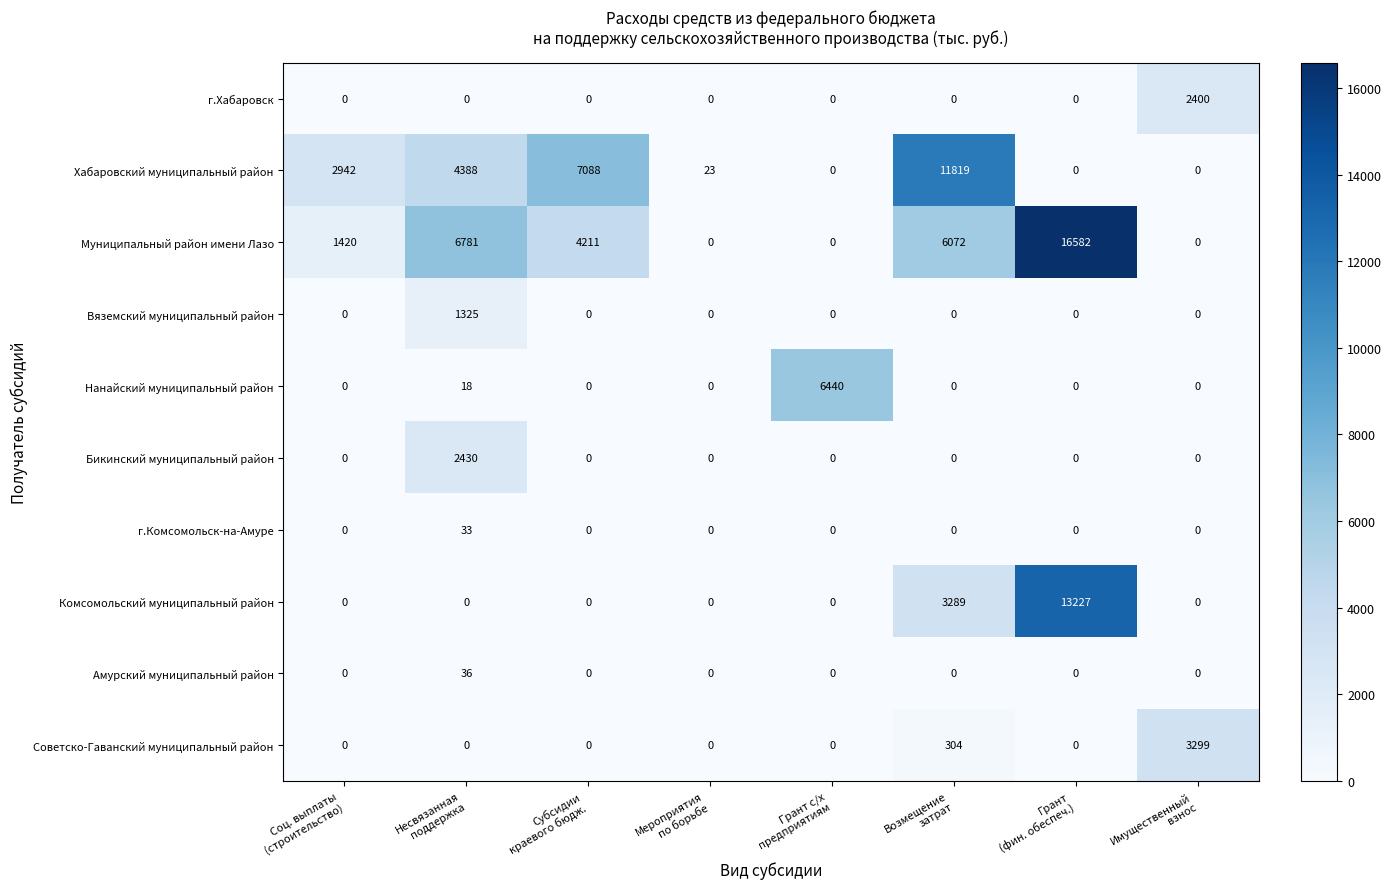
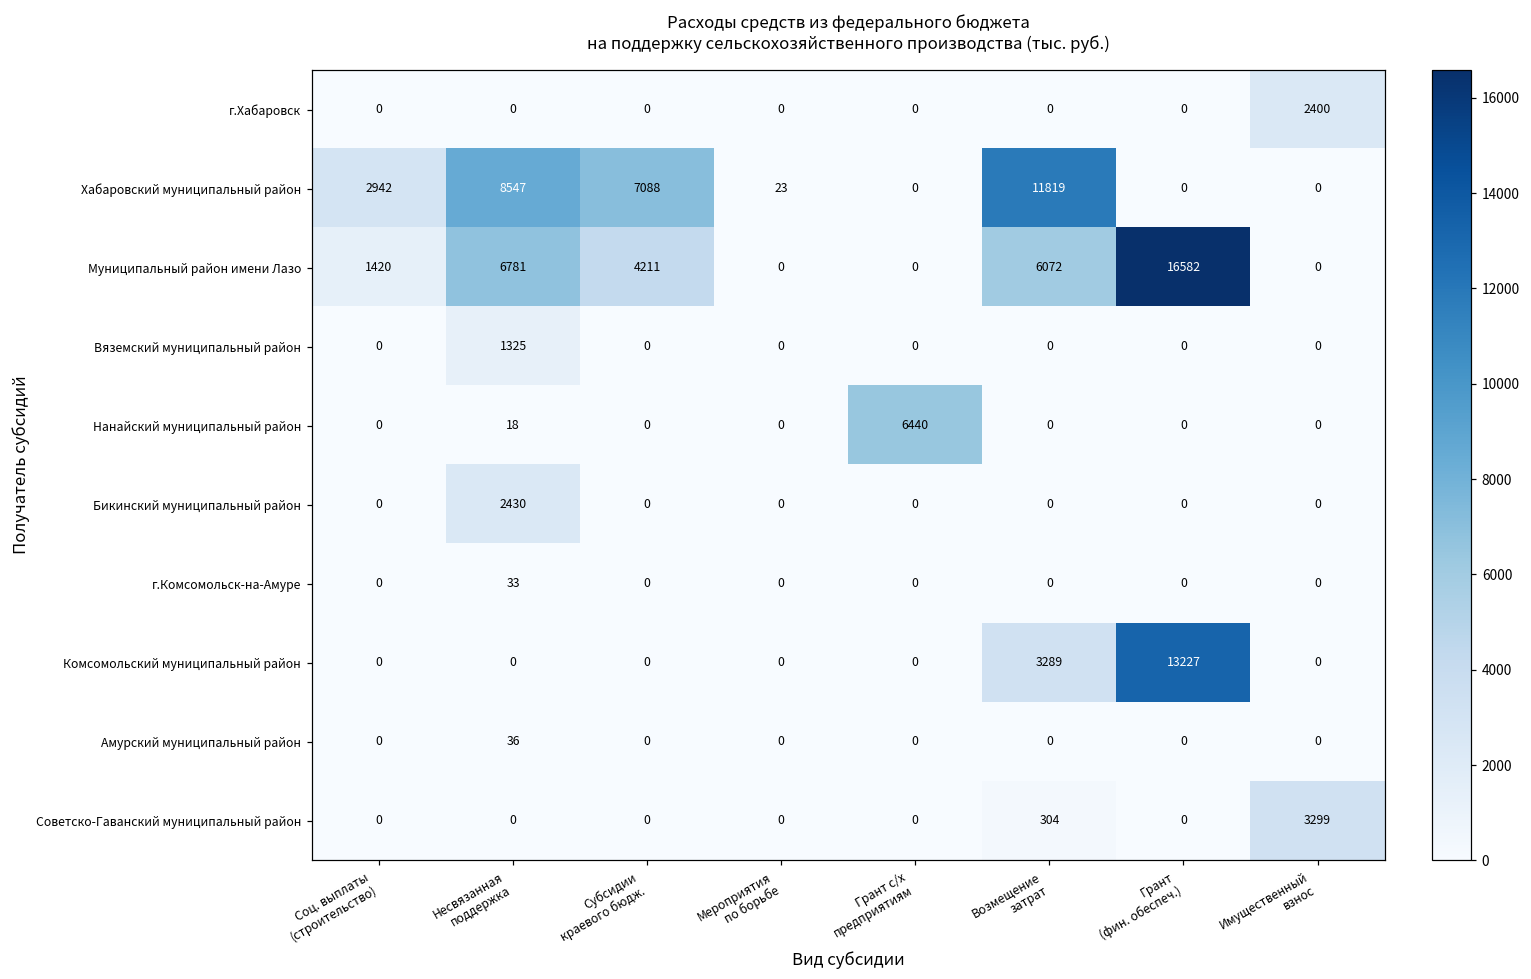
  {
    "г.Хабаровск": {
      "Соц. выплаты (строительство)": 0,
      "Несвязанная поддержка": 0,
      "Субсидии краевого бюдж.": 0,
      "Мероприятия по борьбе": 0,
      "Грант с/х предприятиям": 0,
      "Возмещение затрат": 0,
      "Грант (фин. обеспеч.)": 0,
      "Имущественный взнос": 2400
    },
    "Хабаровский муниципальный район": {
      "Соц. выплаты (строительство)": 2942,
-     "Несвязанная поддержка": 4388,
+     "Несвязанная поддержка": 8547,
      "Субсидии краевого бюдж.": 7088,
      "Мероприятия по борьбе": 23,
      "Грант с/х предприятиям": 0,
      "Возмещение затрат": 11819,
      "Грант (фин. обеспеч.)": 0,
      "Имущественный взнос": 0
    },
    "Муниципальный район имени Лазо": {
      "Соц. выплаты (строительство)": 1420,
      "Несвязанная поддержка": 6781,
      "Субсидии краевого бюдж.": 4211,
      "Мероприятия по борьбе": 0,
      "Грант с/х предприятиям": 0,
      "Возмещение затрат": 6072,
      "Грант (фин. обеспеч.)": 16582,
      "Имущественный взнос": 0
    },
    "Вяземский муниципальный район": {
      "Соц. выплаты (строительство)": 0,
      "Несвязанная поддержка": 1325,
      "Субсидии краевого бюдж.": 0,
      "Мероприятия по борьбе": 0,
      "Грант с/х предприятиям": 0,
      "Возмещение затрат": 0,
      "Грант (фин. обеспеч.)": 0,
      "Имущественный взнос": 0
    },
    "Нанайский муниципальный район": {
      "Соц. выплаты (строительство)": 0,
      "Несвязанная поддержка": 18,
      "Субсидии краевого бюдж.": 0,
      "Мероприятия по борьбе": 0,
      "Грант с/х предприятиям": 6440,
      "Возмещение затрат": 0,
      "Грант (фин. обеспеч.)": 0,
      "Имущественный взнос": 0
    },
    "Бикинский муниципальный район": {
      "Соц. выплаты (строительство)": 0,
      "Несвязанная поддержка": 2430,
      "Субсидии краевого бюдж.": 0,
      "Мероприятия по борьбе": 0,
      "Грант с/х предприятиям": 0,
      "Возмещение затрат": 0,
      "Грант (фин. обеспеч.)": 0,
      "Имущественный взнос": 0
    },
    "г.Комсомольск-на-Амуре": {
      "Соц. выплаты (строительство)": 0,
      "Несвязанная поддержка": 33,
      "Субсидии краевого бюдж.": 0,
      "Мероприятия по борьбе": 0,
      "Грант с/х предприятиям": 0,
      "Возмещение затрат": 0,
      "Грант (фин. обеспеч.)": 0,
      "Имущественный взнос": 0
    },
    "Комсомольский муниципальный район": {
      "Соц. выплаты (строительство)": 0,
      "Несвязанная поддержка": 0,
      "Субсидии краевого бюдж.": 0,
      "Мероприятия по борьбе": 0,
      "Грант с/х предприятиям": 0,
      "Возмещение затрат": 3289,
      "Грант (фин. обеспеч.)": 13227,
      "Имущественный взнос": 0
    },
    "Амурский муниципальный район": {
      "Соц. выплаты (строительство)": 0,
      "Несвязанная поддержка": 36,
      "Субсидии краевого бюдж.": 0,
      "Мероприятия по борьбе": 0,
      "Грант с/х предприятиям": 0,
      "Возмещение затрат": 0,
      "Грант (фин. обеспеч.)": 0,
      "Имущественный взнос": 0
    },
    "Советско-Гаванский муниципальный район": {
      "Соц. выплаты (строительство)": 0,
      "Несвязанная поддержка": 0,
      "Субсидии краевого бюдж.": 0,
      "Мероприятия по борьбе": 0,
      "Грант с/х предприятиям": 0,
      "Возмещение затрат": 304,
      "Грант (фин. обеспеч.)": 0,
      "Имущественный взнос": 3299
    }
  }
